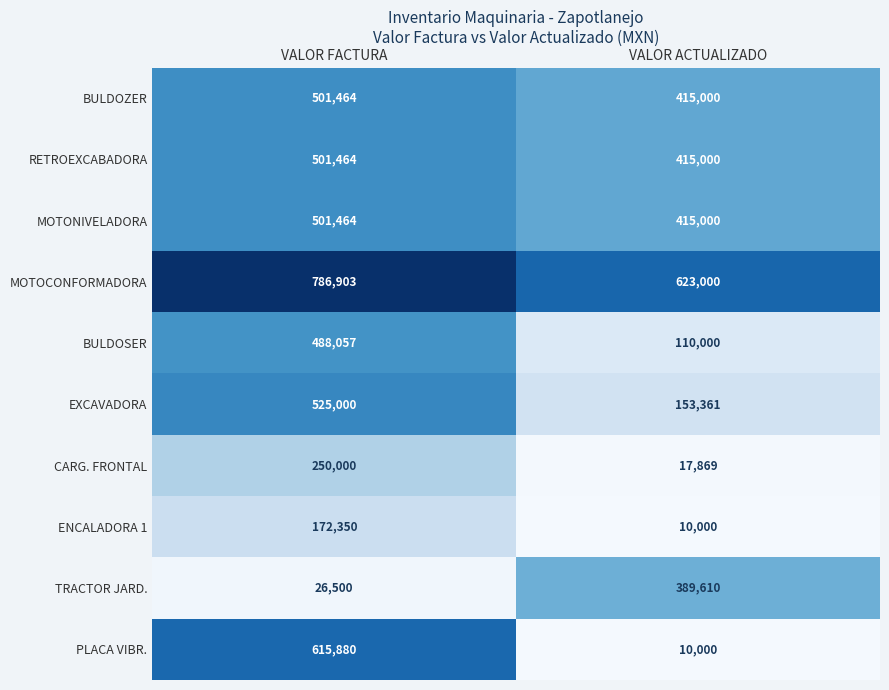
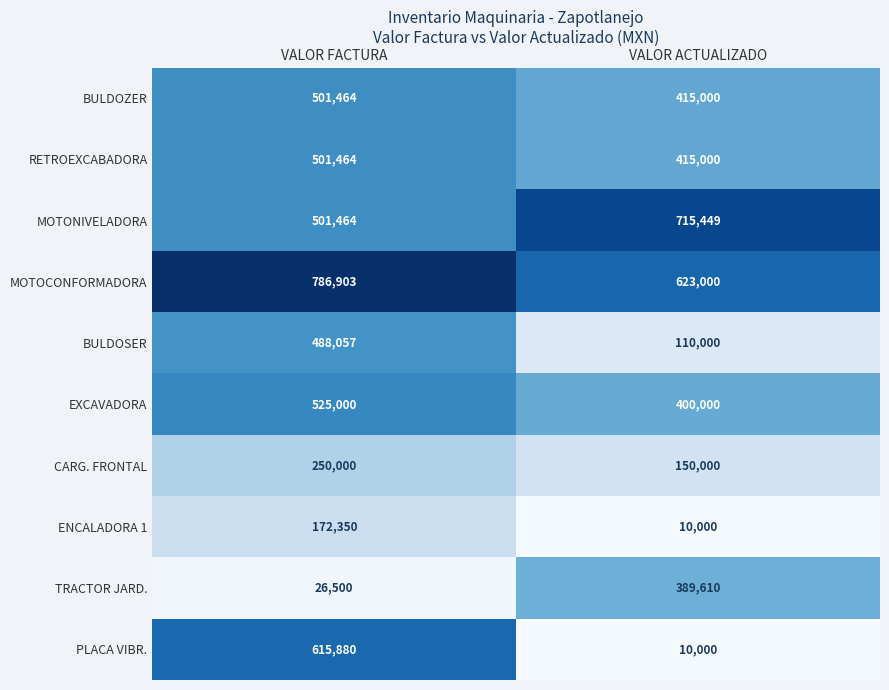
  {
    "BULDOZER": {
      "VALOR FACTURA": "501,464",
      "VALOR ACTUALIZADO": "415,000"
    },
    "RETROEXCABADORA": {
      "VALOR FACTURA": "501,464",
      "VALOR ACTUALIZADO": "415,000"
    },
    "MOTONIVELADORA": {
      "VALOR FACTURA": "501,464",
-     "VALOR ACTUALIZADO": "415,000"
+     "VALOR ACTUALIZADO": "715,449"
    },
    "MOTOCONFORMADORA": {
      "VALOR FACTURA": "786,903",
      "VALOR ACTUALIZADO": "623,000"
    },
    "BULDOSER": {
      "VALOR FACTURA": "488,057",
      "VALOR ACTUALIZADO": "110,000"
    },
    "EXCAVADORA": {
      "VALOR FACTURA": "525,000",
-     "VALOR ACTUALIZADO": "153,361"
+     "VALOR ACTUALIZADO": "400,000"
    },
    "CARG. FRONTAL": {
      "VALOR FACTURA": "250,000",
-     "VALOR ACTUALIZADO": "17,869"
+     "VALOR ACTUALIZADO": "150,000"
    },
    "ENCALADORA 1": {
      "VALOR FACTURA": "172,350",
      "VALOR ACTUALIZADO": "10,000"
    },
    "TRACTOR JARD.": {
      "VALOR FACTURA": "26,500",
      "VALOR ACTUALIZADO": "389,610"
    },
    "PLACA VIBR.": {
      "VALOR FACTURA": "615,880",
      "VALOR ACTUALIZADO": "10,000"
    }
  }
